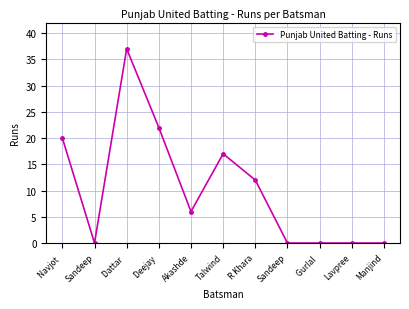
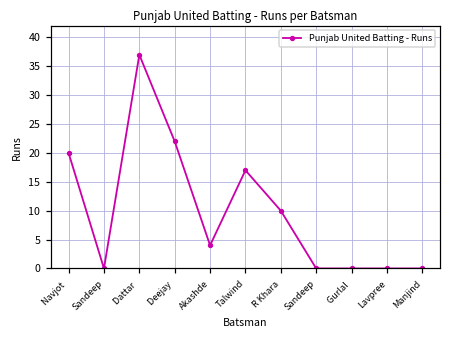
  {
    "Navjot": 20,
    "Dattar": 37,
    "Deejay": 22,
-   "Akashde": 6,
+   "Akashde": 4,
    "Talwind": 17,
-   "R Khara": 12,
+   "R Khara": 10,
    "Gurlal": 0,
    "Lavpree": 0,
    "Manjind": 0
  }
